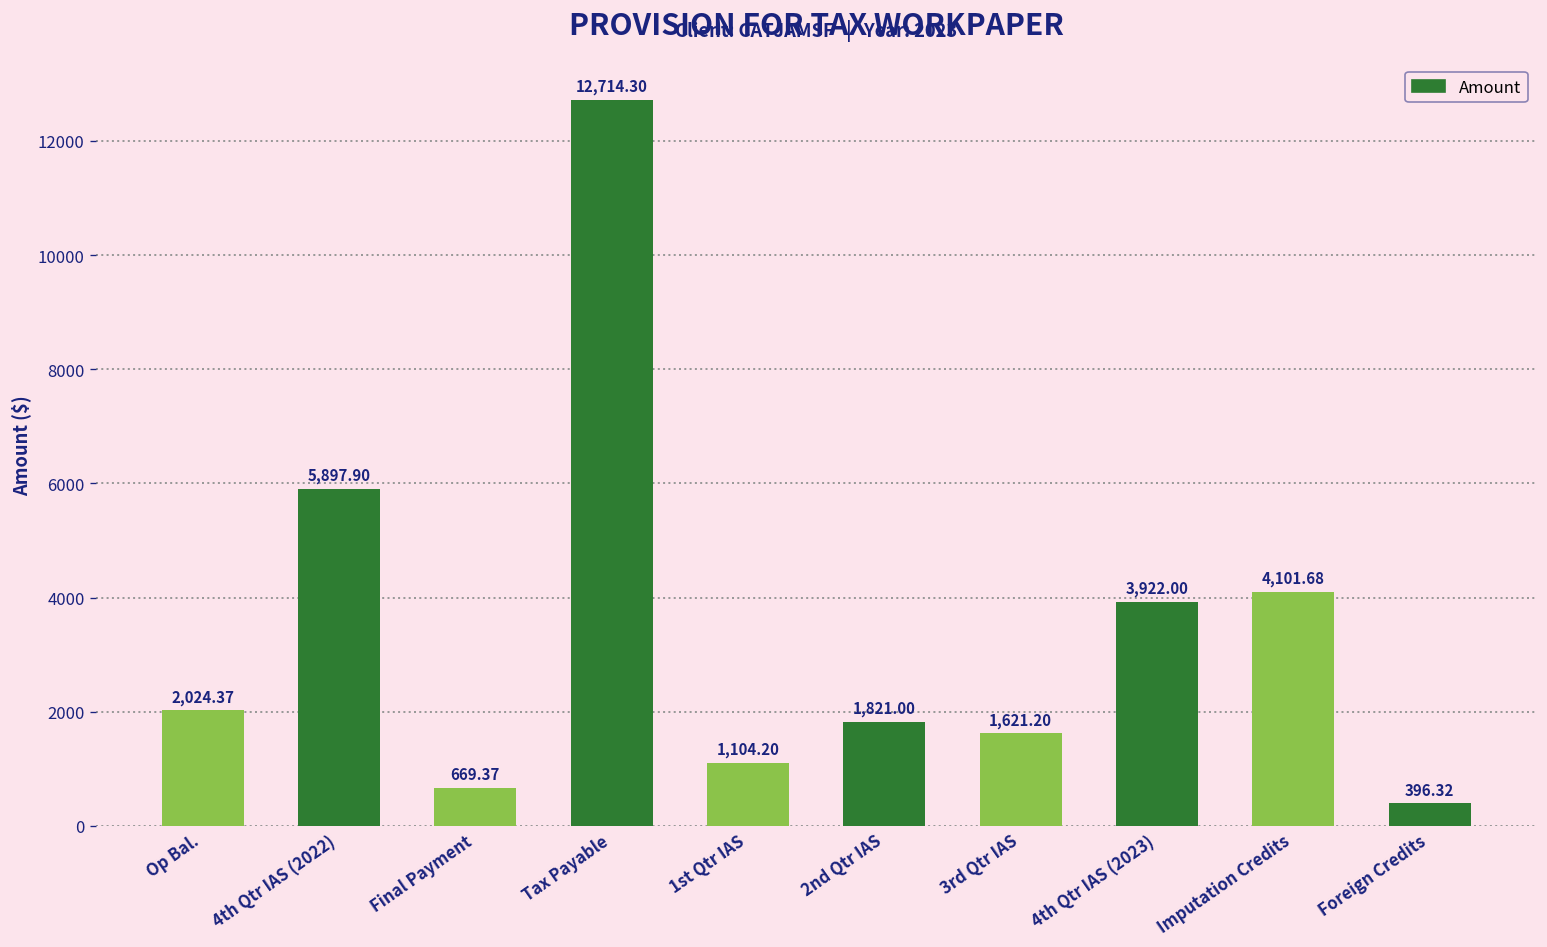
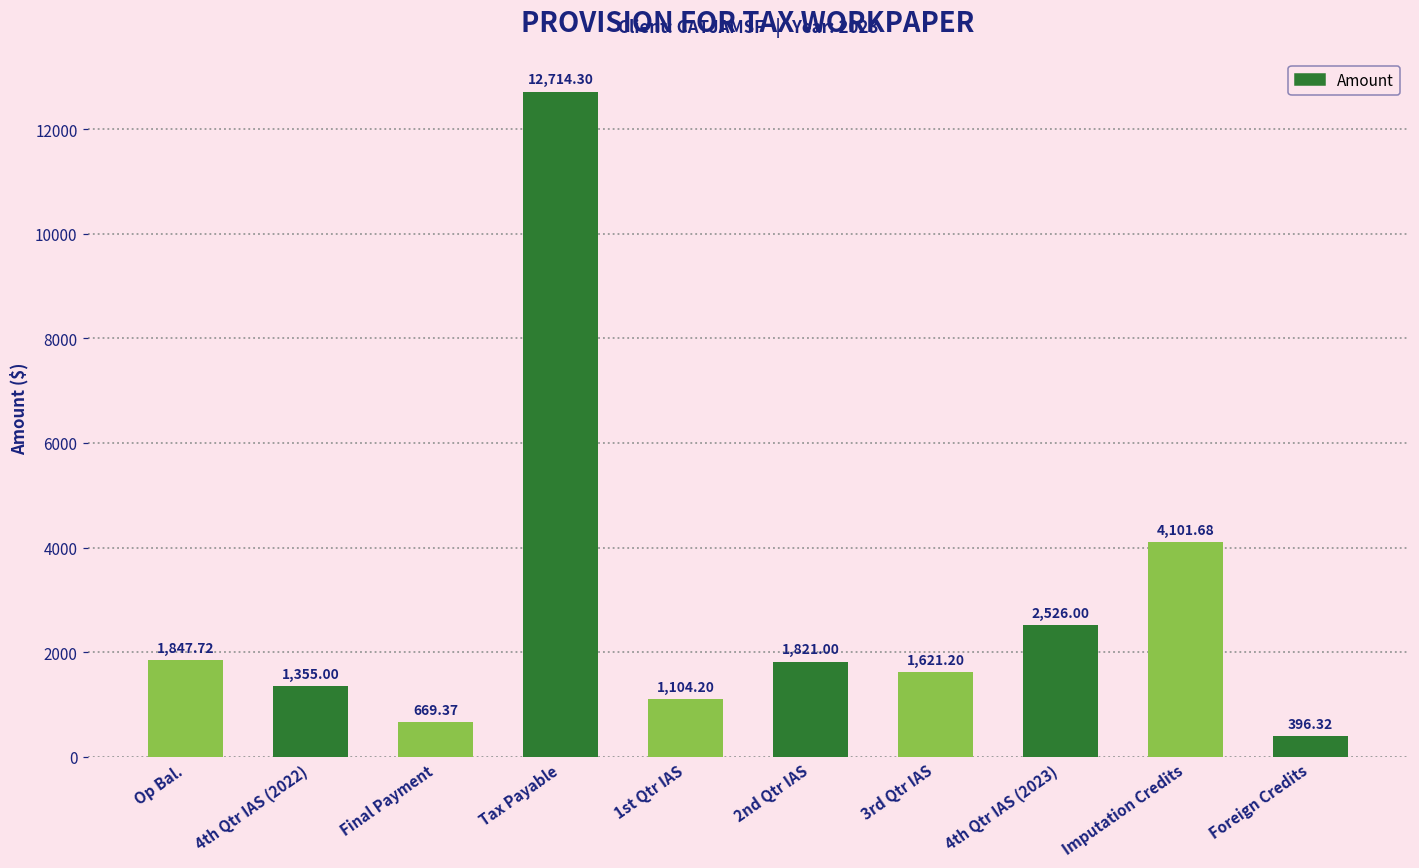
  {
-   "Op Bal.": "2,024.37",
-   "4th Qtr IAS (2022)": "5,897.90",
+   "Op Bal.": "1,847.72",
+   "4th Qtr IAS (2022)": "1,355.00",
    "Final Payment": "669.37",
    "Tax Payable": "12,714.30",
    "1st Qtr IAS": "1,104.20",
    "2nd Qtr IAS": "1,821.00",
    "3rd Qtr IAS": "1,621.20",
-   "4th Qtr IAS (2023)": "3,922.00",
+   "4th Qtr IAS (2023)": "2,526.00",
    "Imputation Credits": "4,101.68",
    "Foreign Credits": "396.32"
  }
